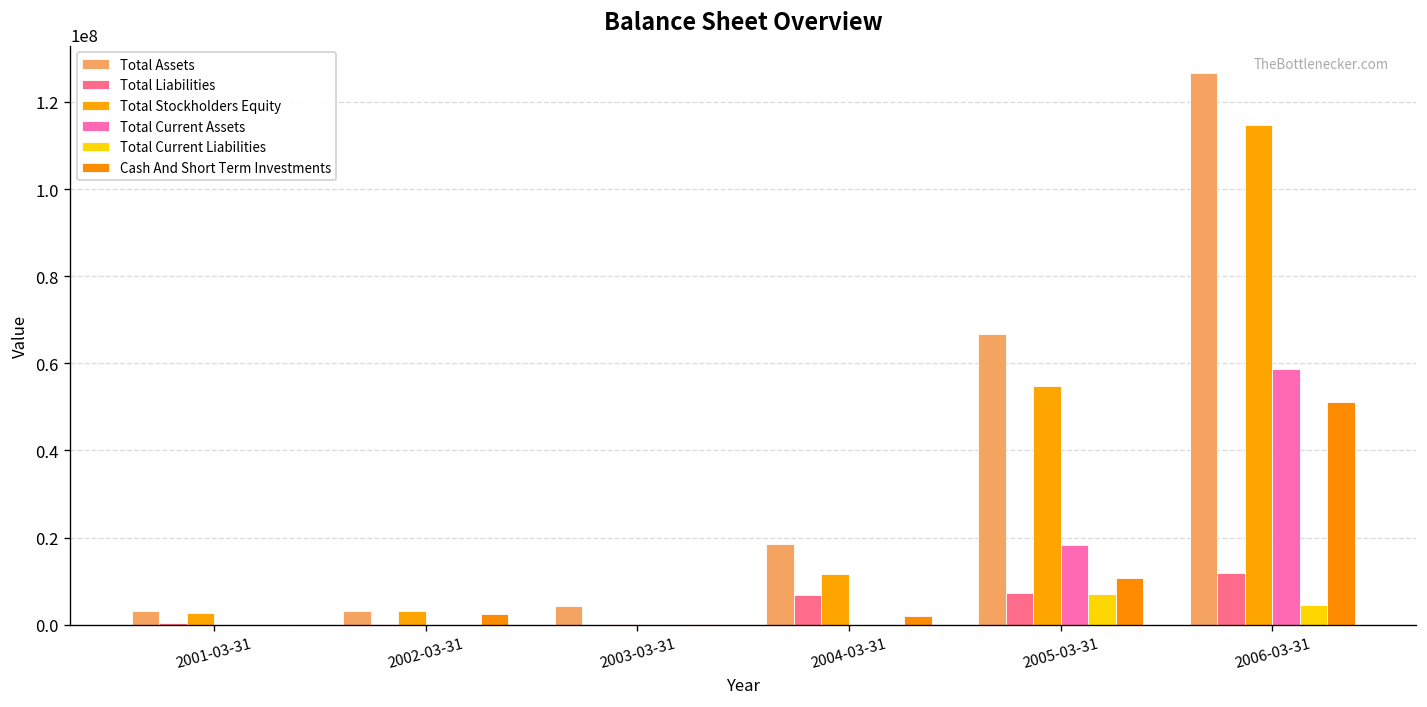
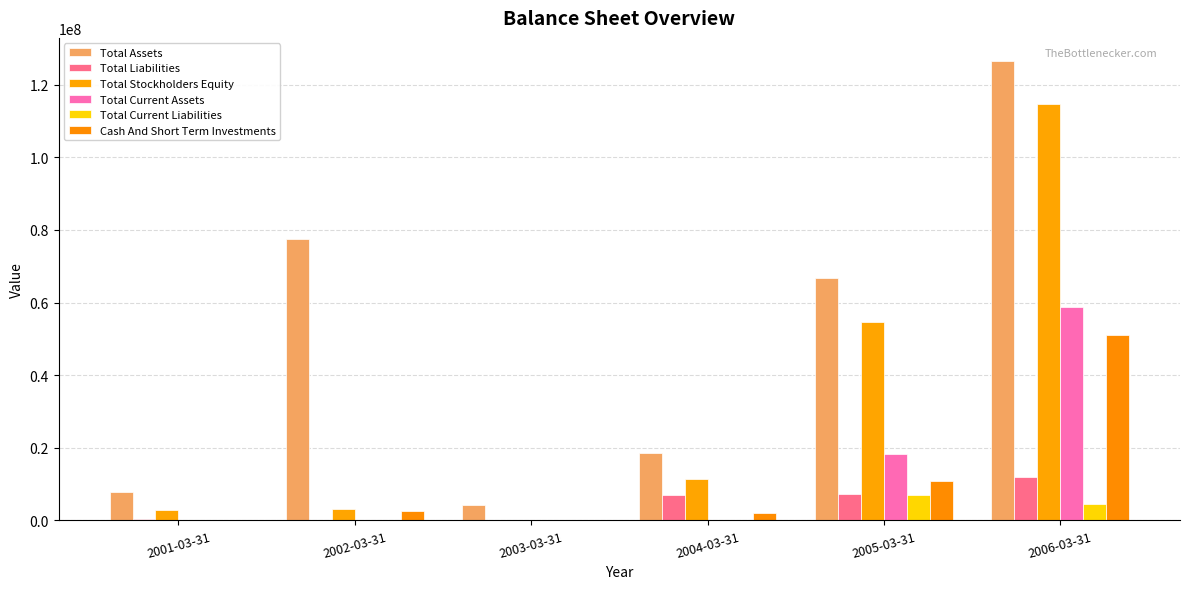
  {
    "Total Assets": {
-     "2001-03-31": 3000000,
-     "2002-03-31": 3000000,
+     "2001-03-31": 8000000,
+     "2002-03-31": 78000000,
      "2003-03-31": 4000000,
      "2004-03-31": 19000000,
      "2005-03-31": 67000000,
      "2006-03-31": 127000000
    }
  }
